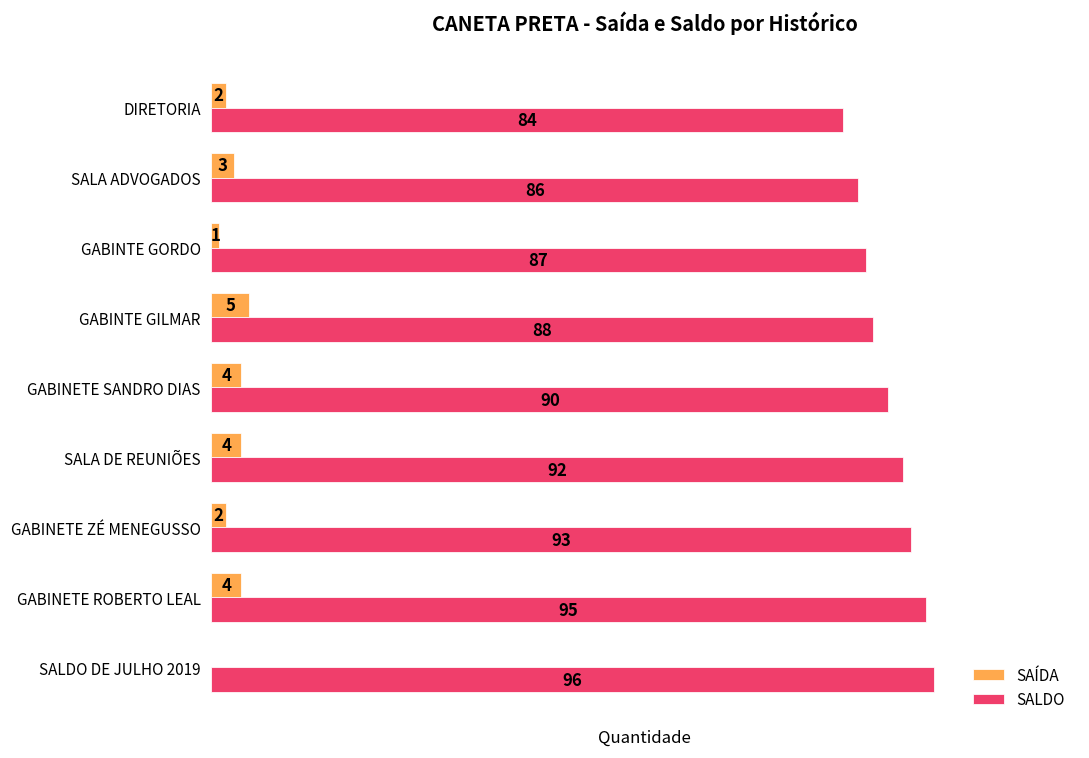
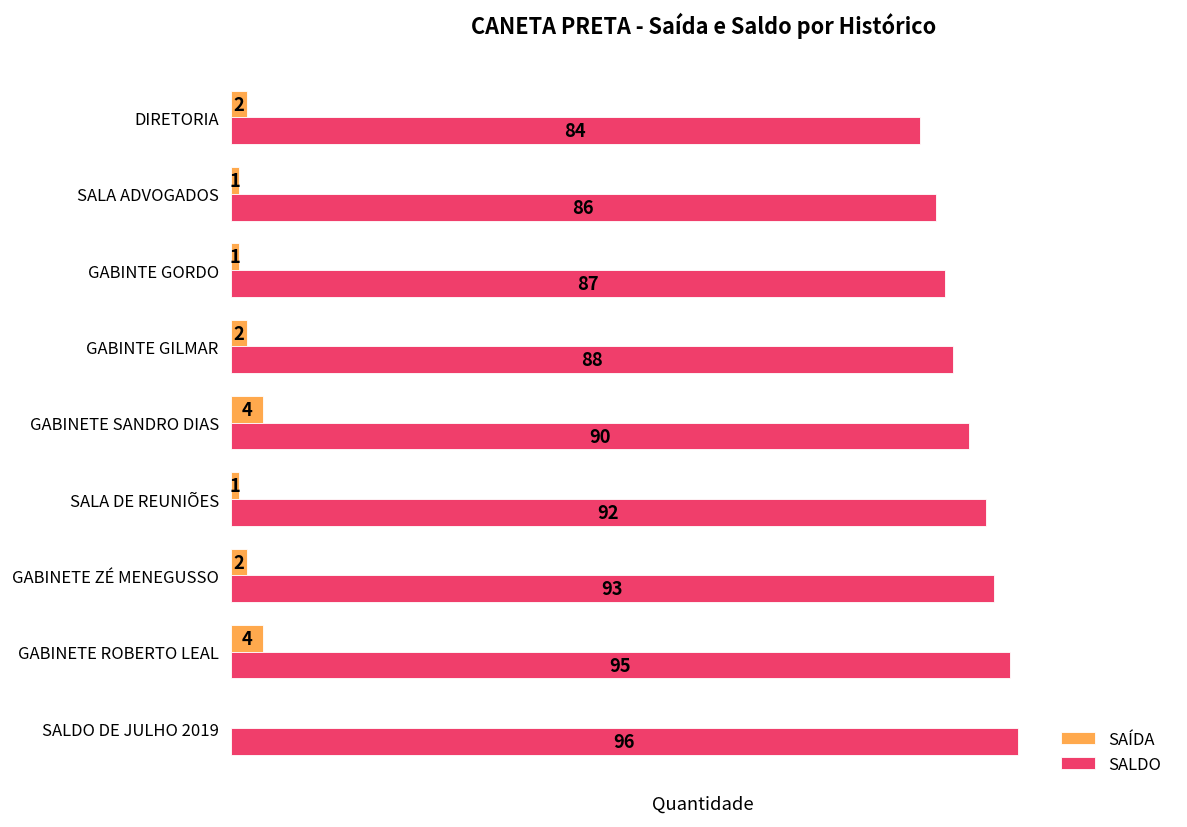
  {
    "SAÍDA": {
      "DIRETORIA": 2,
-     "SALA ADVOGADOS": 3,
+     "SALA ADVOGADOS": 1,
      "GABINTE GORDO": 1,
-     "GABINTE GILMAR": 5,
+     "GABINTE GILMAR": 2,
      "GABINETE SANDRO DIAS": 4,
-     "SALA DE REUNIÕES": 4,
+     "SALA DE REUNIÕES": 1,
      "GABINETE ZÉ MENEGUSSO": 2,
      "GABINETE ROBERTO LEAL": 4
    },
    "SALDO": {
      "DIRETORIA": 84,
      "SALA ADVOGADOS": 86,
      "GABINTE GORDO": 87,
      "GABINTE GILMAR": 88,
      "GABINETE SANDRO DIAS": 90,
      "SALA DE REUNIÕES": 92,
      "GABINETE ZÉ MENEGUSSO": 93,
      "GABINETE ROBERTO LEAL": 95,
      "SALDO DE JULHO 2019": 96
    }
  }
